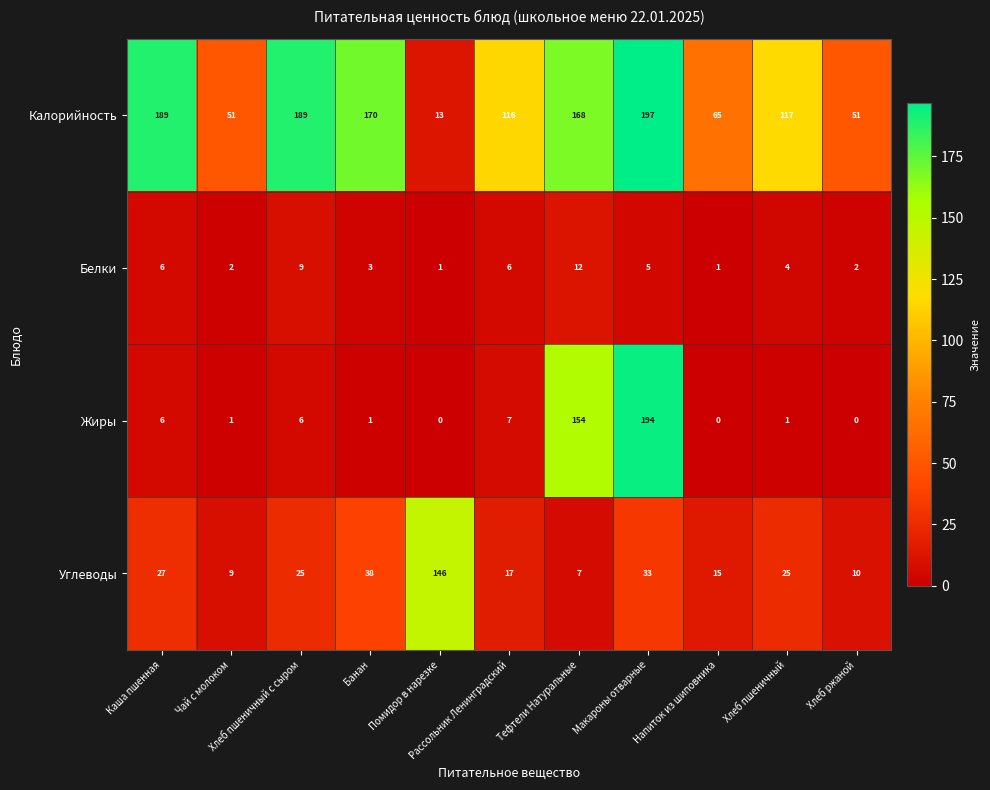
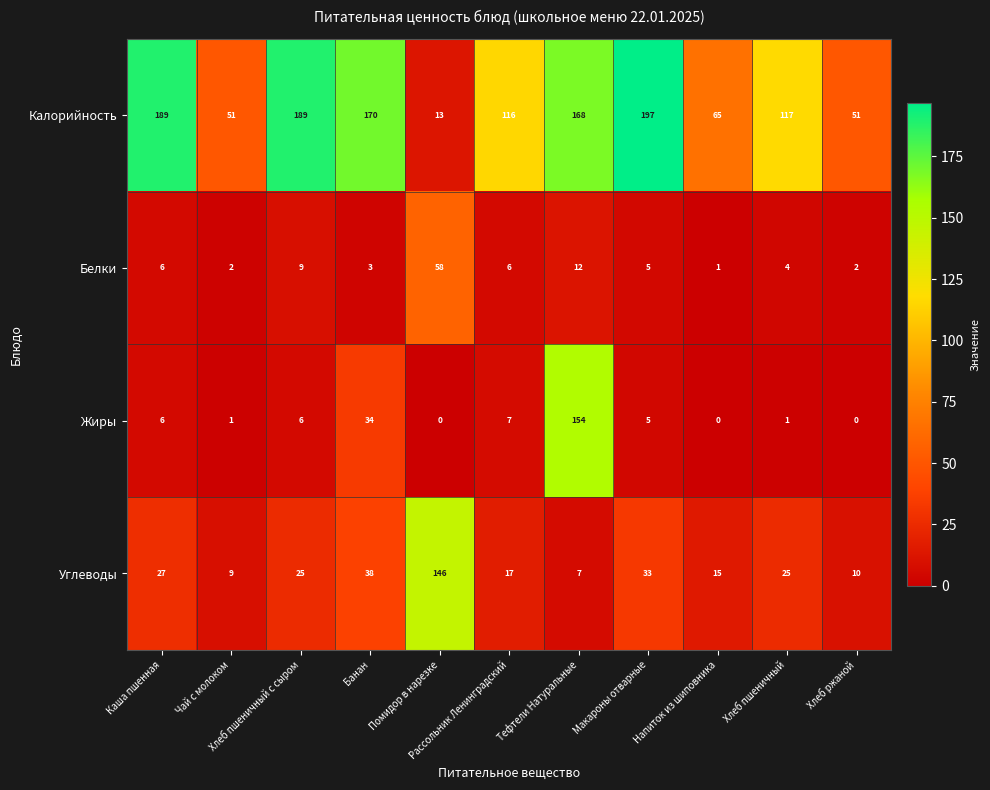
  {
    "Калорийность": {
      "Каша пшенная": 189,
      "Чай с молоком": 51,
      "Хлеб пшеничный с сыром": 189,
      "Банан": 170,
      "Помидор в нарезке": 13,
      "Рассольник Ленинградский": 116,
      "Тефтели Натуральные": 168,
      "Макароны отварные": 197,
      "Напиток из шиповника": 65,
      "Хлеб пшеничный": 117,
      "Хлеб ржаной": 51
    },
    "Белки": {
      "Каша пшенная": 6,
      "Чай с молоком": 2,
      "Хлеб пшеничный с сыром": 9,
      "Банан": 3,
-     "Помидор в нарезке": 1,
+     "Помидор в нарезке": 58,
      "Рассольник Ленинградский": 6,
      "Тефтели Натуральные": 12,
      "Макароны отварные": 5,
      "Напиток из шиповника": 1,
      "Хлеб пшеничный": 4,
      "Хлеб ржаной": 2
    },
    "Жиры": {
      "Каша пшенная": 6,
      "Чай с молоком": 1,
      "Хлеб пшеничный с сыром": 6,
-     "Банан": 1,
+     "Банан": 34,
      "Помидор в нарезке": 0,
      "Рассольник Ленинградский": 7,
      "Тефтели Натуральные": 154,
-     "Макароны отварные": 194,
+     "Макароны отварные": 5,
      "Напиток из шиповника": 0,
      "Хлеб пшеничный": 1,
      "Хлеб ржаной": 0
    },
    "Углеводы": {
      "Каша пшенная": 27,
      "Чай с молоком": 9,
      "Хлеб пшеничный с сыром": 25,
      "Банан": 38,
      "Помидор в нарезке": 146,
      "Рассольник Ленинградский": 17,
      "Тефтели Натуральные": 7,
      "Макароны отварные": 33,
      "Напиток из шиповника": 15,
      "Хлеб пшеничный": 25,
      "Хлеб ржаной": 10
    }
  }
